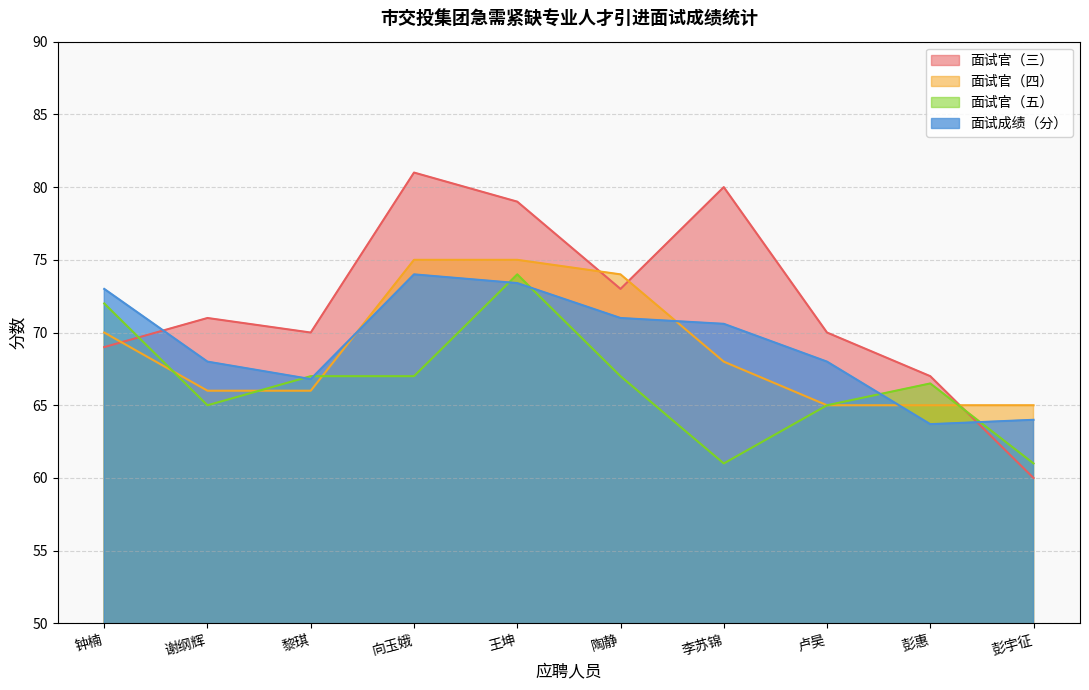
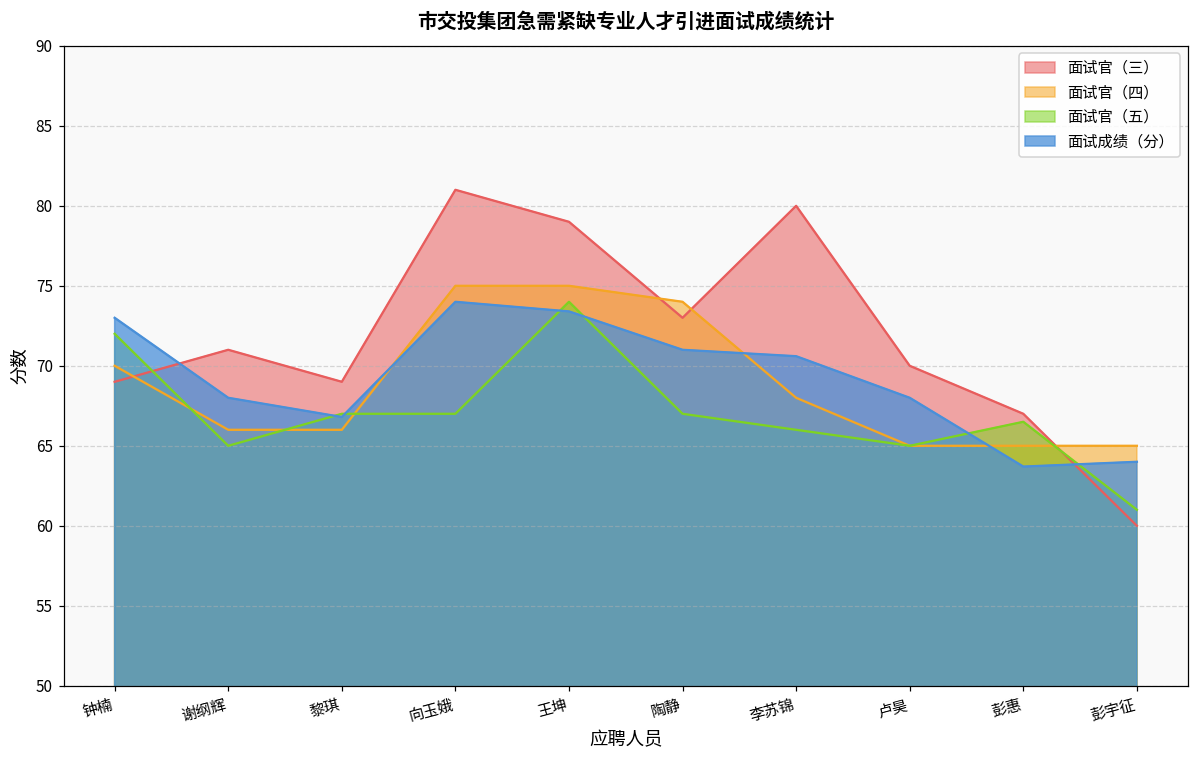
  {
    "面试官（三）": {
      "钟楠": 69,
      "谢纲辉": 71,
-     "黎琪": 70,
+     "黎琪": 69,
      "向玉娥": 81,
      "王坤": 79,
      "陶静": 73,
      "李苏锦": 80,
      "卢昊": 70,
      "彭惠": 67,
      "彭宇征": 60
    },
    "面试官（四）": {
      "钟楠": 70,
      "谢纲辉": 66,
      "黎琪": 66,
      "向玉娥": 75,
      "王坤": 75,
      "陶静": 74,
      "李苏锦": 68,
      "彭惠": 65,
      "彭宇征": 65
    },
    "面试官（五）": {
      "钟楠": 72,
      "谢纲辉": 65,
      "黎琪": 67,
      "向玉娥": 67,
      "王坤": 74,
      "陶静": 67,
-     "李苏锦": 61,
+     "李苏锦": 66,
      "彭惠": 66.5,
      "彭宇征": 61
    },
    "面试成绩（分）": {
      "钟楠": 73,
      "谢纲辉": 68,
      "黎琪": 66.8,
      "向玉娥": 74,
      "王坤": 73.4,
      "陶静": 71,
      "李苏锦": 70.6,
      "卢昊": 68,
      "彭惠": 63.7,
      "彭宇征": 64
    }
  }
